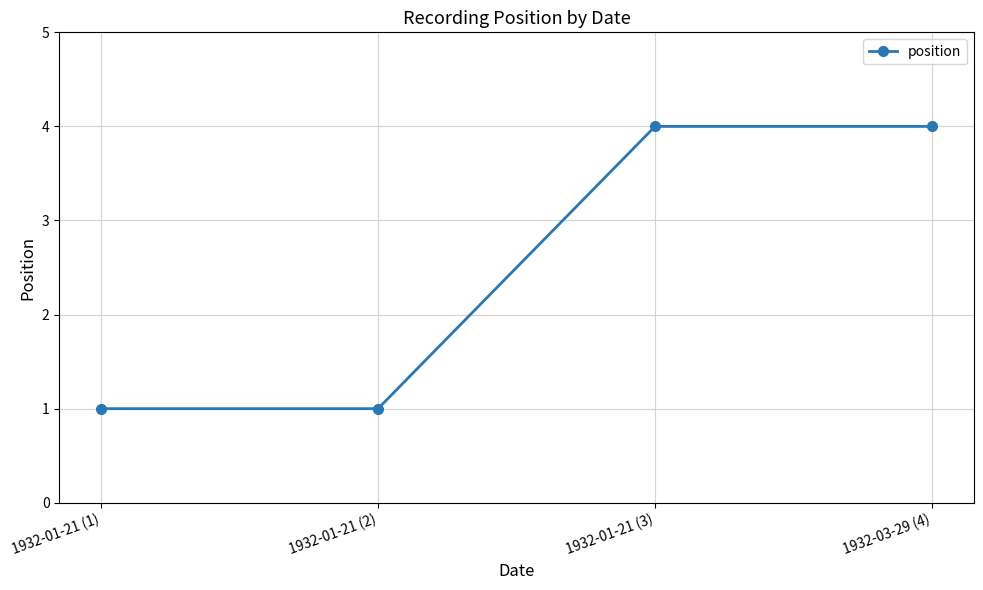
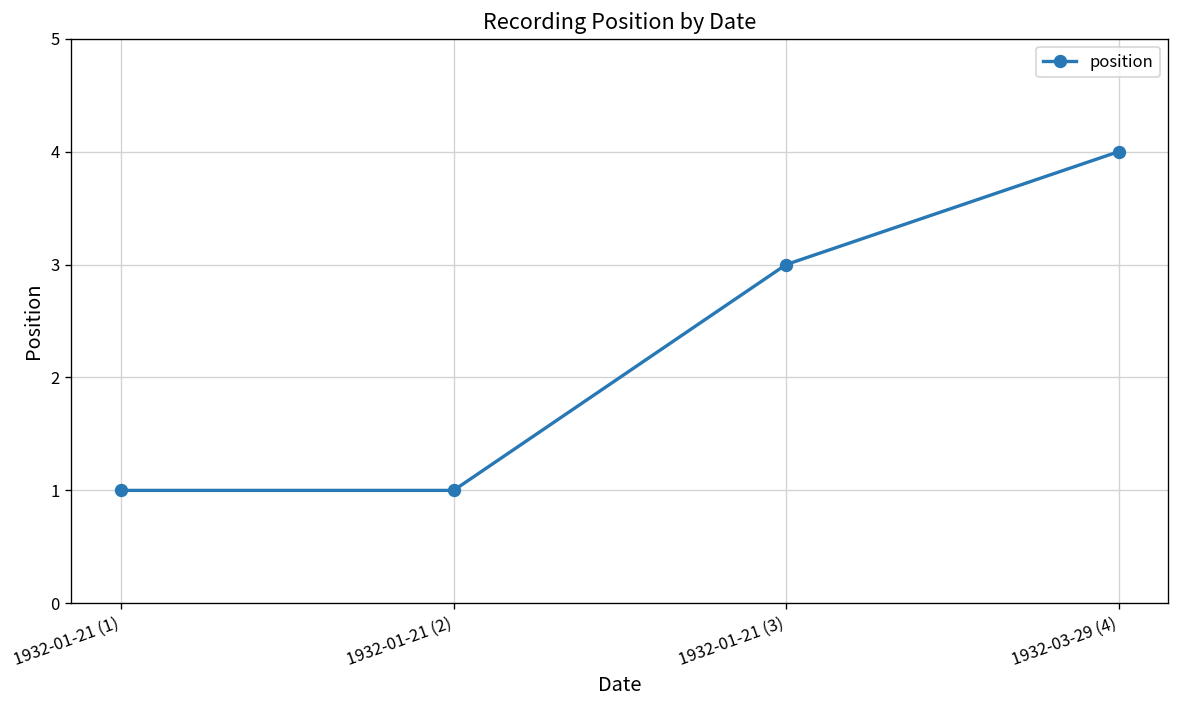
  {
    "1932-01-21 (1)": 1,
    "1932-01-21 (2)": 1,
-   "1932-01-21 (3)": 4,
+   "1932-01-21 (3)": 3,
    "1932-03-29 (4)": 4
  }
